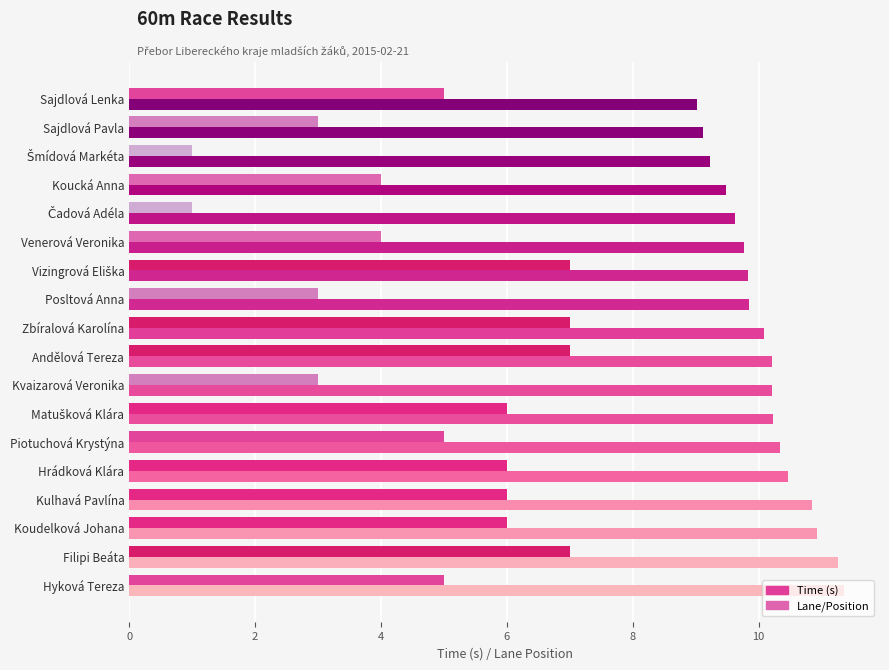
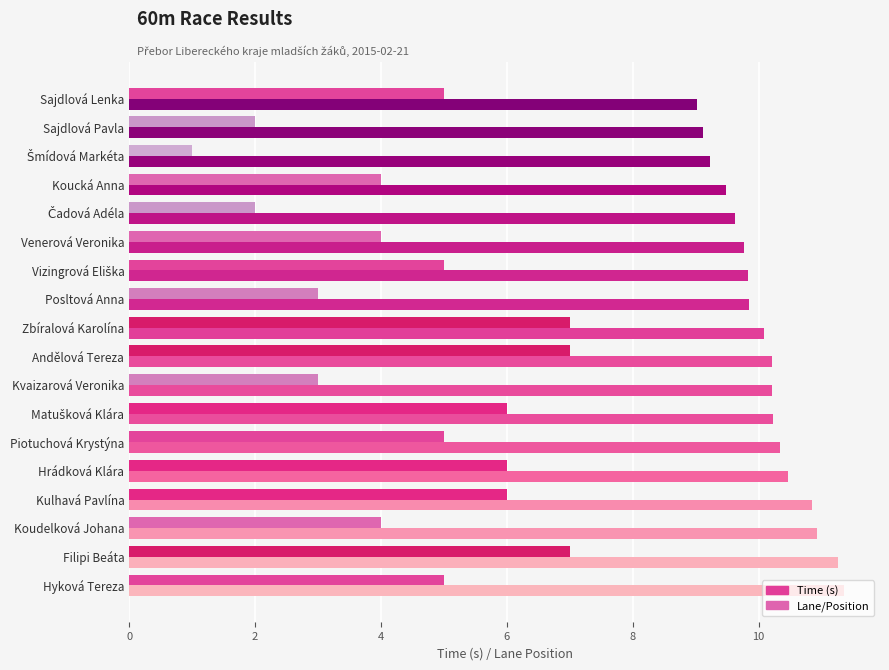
  {
    "Lane/Position": {
      "Sajdlová Lenka": 5,
-     "Sajdlová Pavla": 3,
+     "Sajdlová Pavla": 2,
      "Šmídová Markéta": 1,
      "Koucká Anna": 4,
-     "Čadová Adéla": 1,
+     "Čadová Adéla": 2,
      "Venerová Veronika": 4,
-     "Vizingrová Eliška": 7,
+     "Vizingrová Eliška": 5,
      "Posltová Anna": 3,
      "Zbíralová Karolína": 7,
      "Andělová Tereza": 7,
      "Kvaizarová Veronika": 3,
      "Matušková Klára": 6,
      "Piotuchová Krystýna": 5,
      "Hrádková Klára": 6,
      "Kulhavá Pavlína": 6,
-     "Koudelková Johana": 6,
+     "Koudelková Johana": 4,
      "Filipi Beáta": 7,
      "Hyková Tereza": 5
    }
  }
